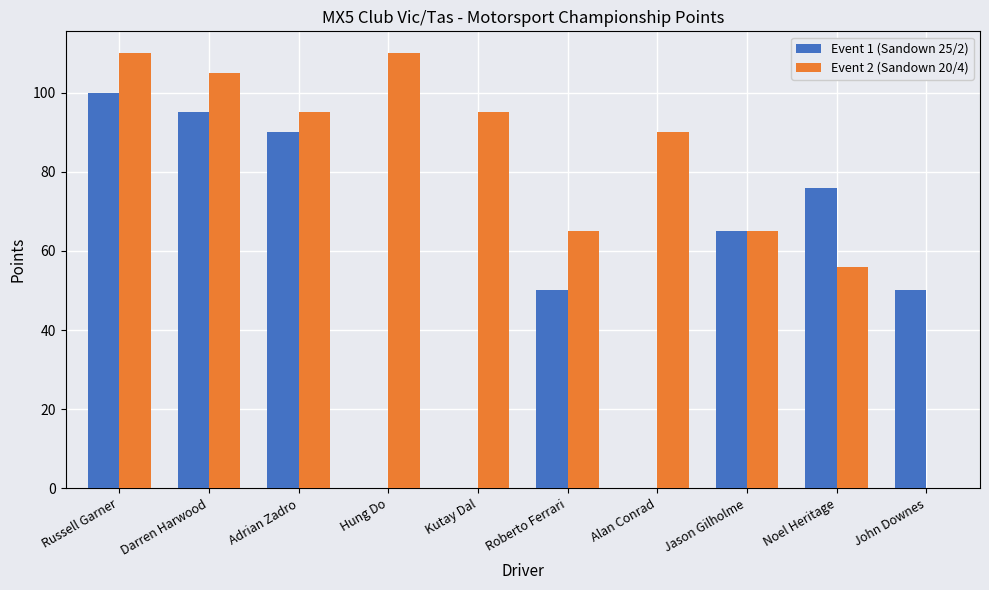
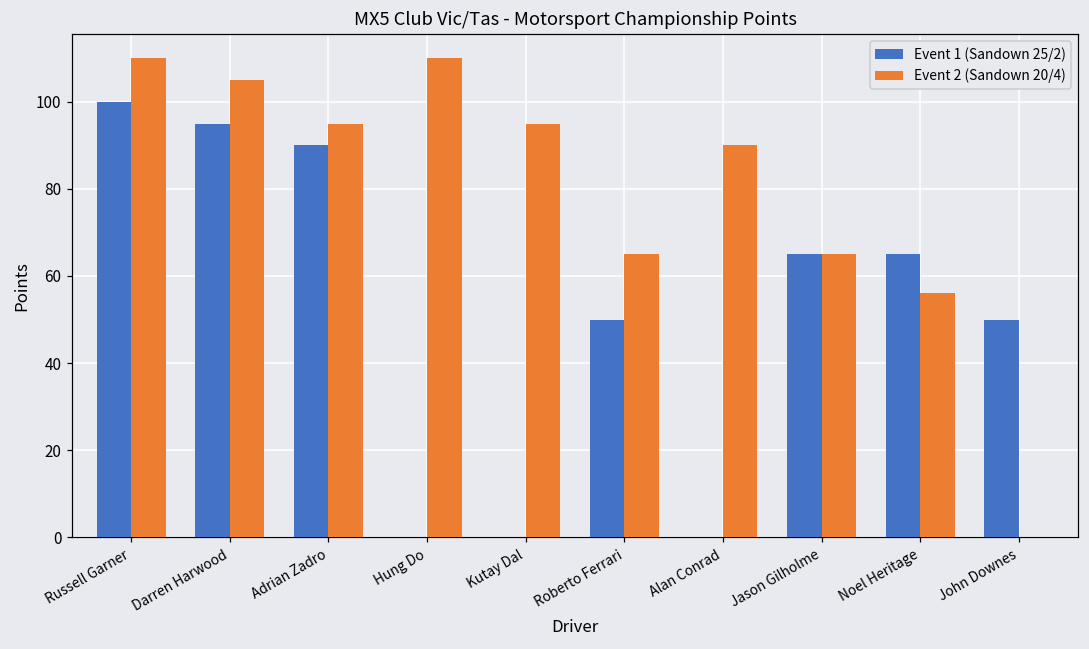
  {
    "Event 1 (Sandown 25/2)": {
      "Russell Garner": 100,
      "Darren Harwood": 95,
      "Adrian Zadro": 90,
      "Hung Do": 0,
      "Kutay Dal": 0,
      "Roberto Ferrari": 50,
      "Alan Conrad": 0,
      "Jason Gilholme": 65,
-     "Noel Heritage": 76,
+     "Noel Heritage": 65,
      "John Downes": 50
    },
    "Event 2 (Sandown 20/4)": {
      "Russell Garner": 110,
      "Darren Harwood": 105,
      "Adrian Zadro": 95,
      "Hung Do": 110,
      "Kutay Dal": 95,
      "Roberto Ferrari": 65,
      "Alan Conrad": 90,
      "Jason Gilholme": 65,
      "Noel Heritage": 56,
      "John Downes": 0
    }
  }
